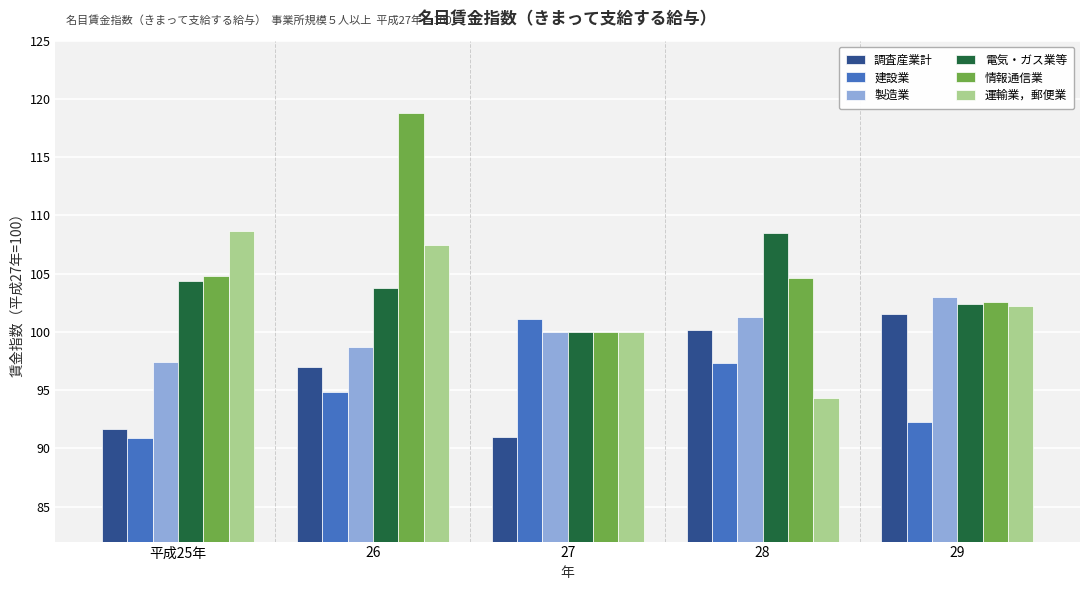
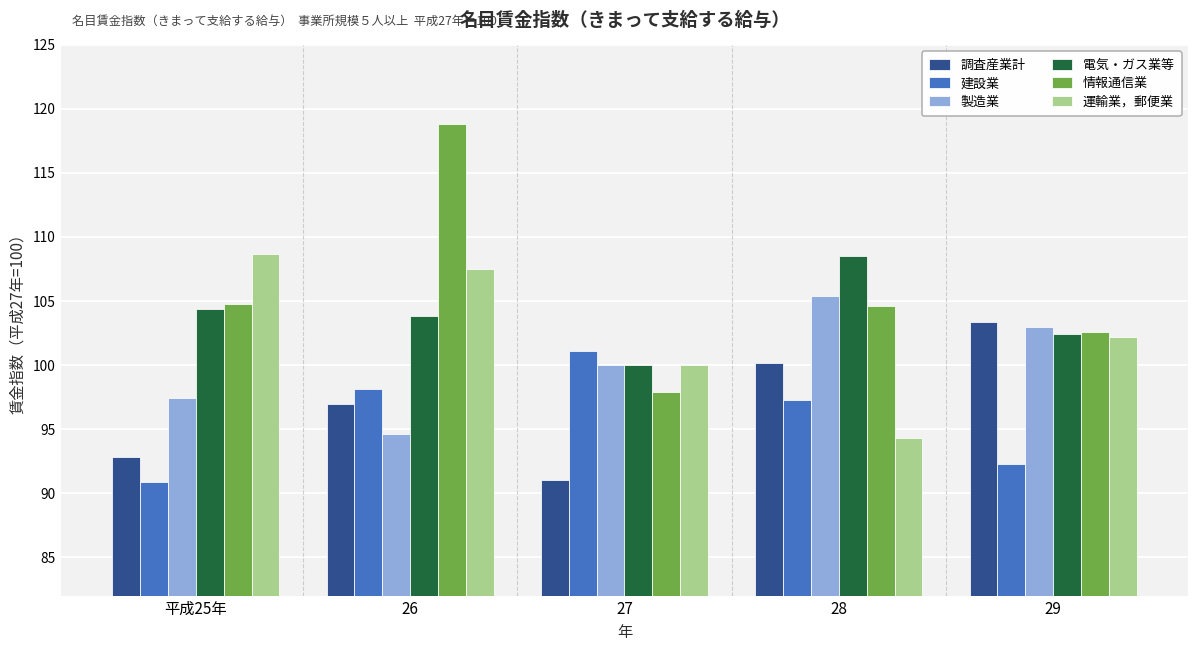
  {
    "調査産業計": {
-     "平成25年": 91.7,
+     "平成25年": 92.8,
      "26": 97.0,
      "27": 91.0,
      "28": 100.2,
-     "29": 101.5
+     "29": 103.4
    },
    "建設業": {
      "平成25年": 90.9,
-     "26": 94.8,
+     "26": 98.1,
      "27": 101.1,
      "28": 97.3,
      "29": 92.3
    },
    "製造業": {
      "平成25年": 97.4,
-     "26": 98.7,
+     "26": 94.6,
      "27": 100.0,
-     "28": 101.3,
+     "28": 105.4,
      "29": 103.0
    },
    "電気・ガス業等": {
      "平成25年": 104.4,
      "26": 103.8,
      "27": 100.0,
      "28": 108.5,
      "29": 102.4
    },
    "情報通信業": {
      "平成25年": 104.8,
      "26": 118.8,
-     "27": 100.0,
+     "27": 97.9,
      "28": 104.6,
      "29": 102.6
    },
    "運輸業，郵便業": {
      "平成25年": 108.7,
      "26": 107.5,
      "27": 100.0,
      "28": 94.3,
      "29": 102.2
    }
  }
